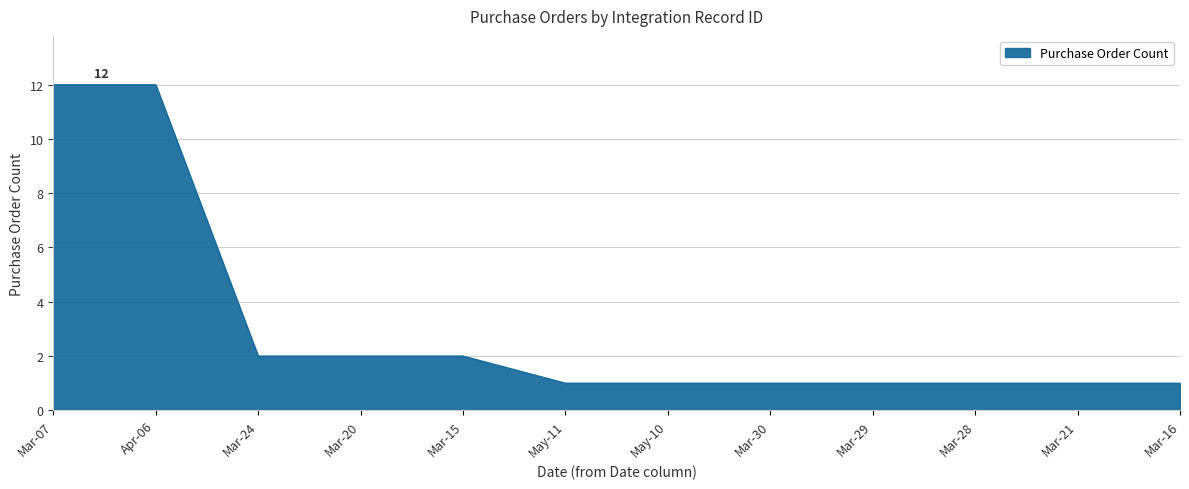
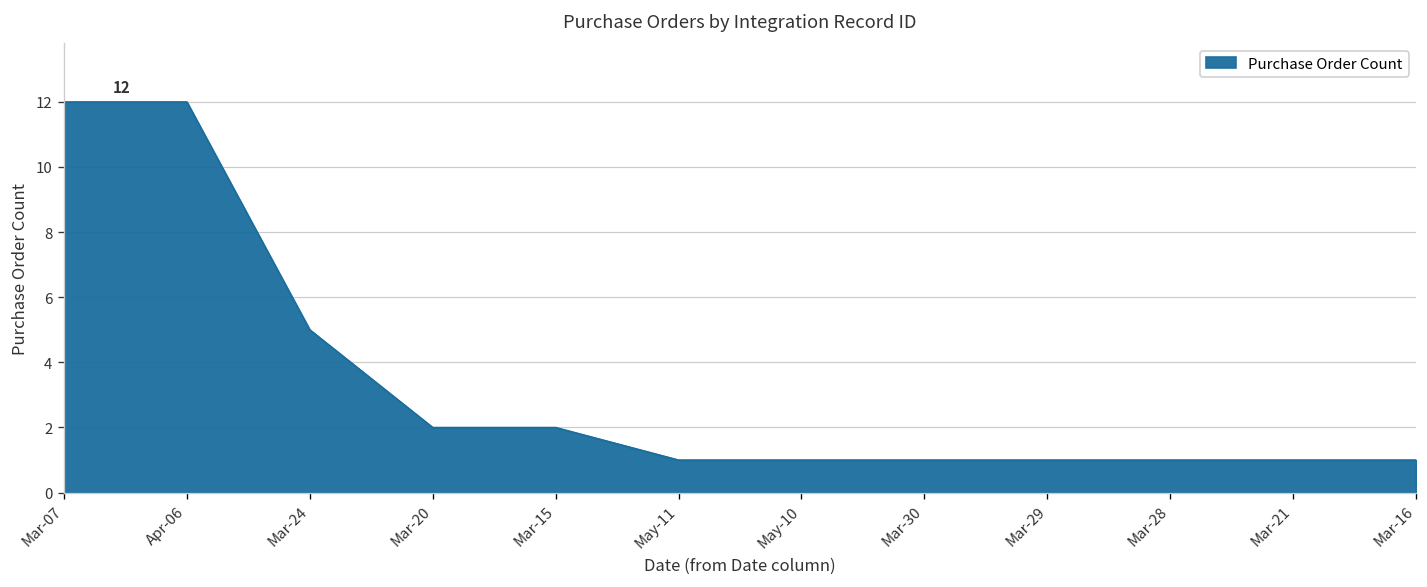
  {
    "Mar-07": 12,
    "Apr-06": 12,
-   "Mar-24": 2,
+   "Mar-24": 5,
    "Mar-20": 2,
    "Mar-15": 2,
    "May-11": 1,
    "May-10": 1,
    "Mar-30": 1,
    "Mar-29": 1,
    "Mar-28": 1,
    "Mar-21": 1,
    "Mar-16": 1
  }
